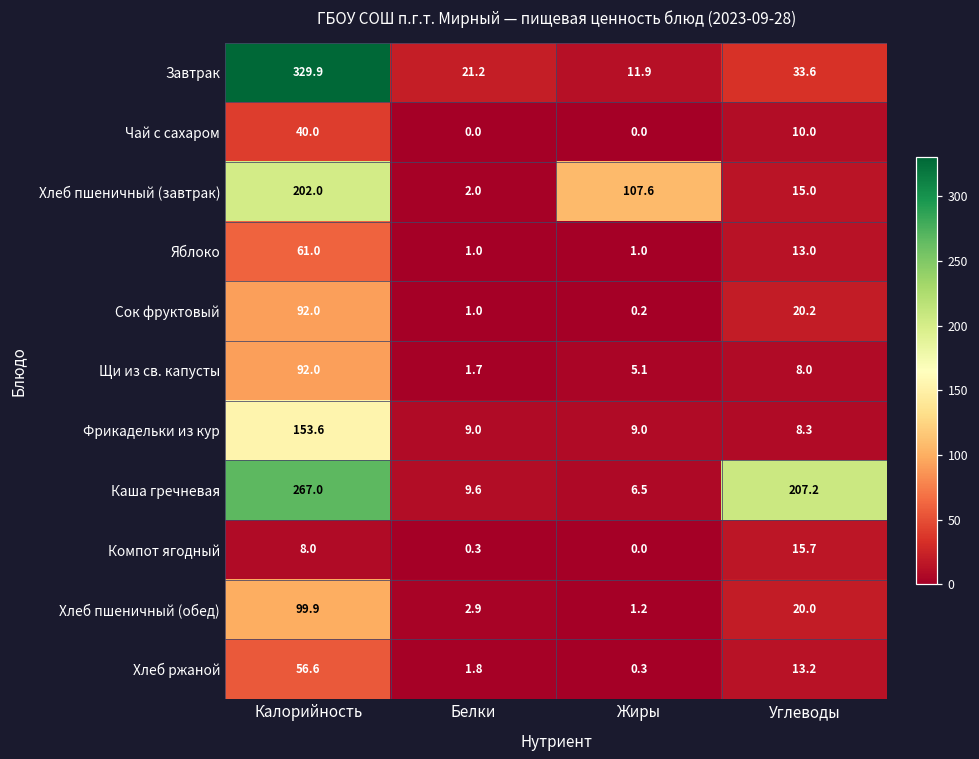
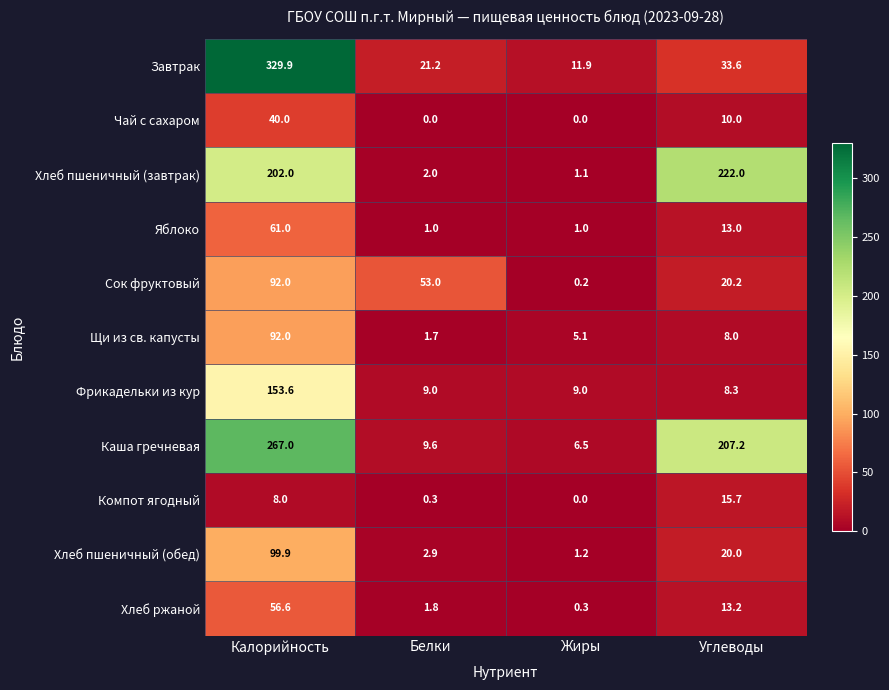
  {
    "Завтрак": {
      "Калорийность": 329.9,
      "Белки": 21.2,
      "Жиры": 11.9,
      "Углеводы": 33.6
    },
    "Чай с сахаром": {
      "Калорийность": 40.0,
      "Белки": 0.0,
      "Жиры": 0.0,
      "Углеводы": 10.0
    },
    "Хлеб пшеничный (завтрак)": {
      "Калорийность": 202.0,
      "Белки": 2.0,
-     "Жиры": 107.6,
-     "Углеводы": 15.0
+     "Жиры": 1.1,
+     "Углеводы": 222.0
    },
    "Яблоко": {
      "Калорийность": 61.0,
      "Белки": 1.0,
      "Жиры": 1.0,
      "Углеводы": 13.0
    },
    "Сок фруктовый": {
      "Калорийность": 92.0,
-     "Белки": 1.0,
+     "Белки": 53.0,
      "Жиры": 0.2,
      "Углеводы": 20.2
    },
    "Щи из св. капусты": {
      "Калорийность": 92.0,
      "Белки": 1.7,
      "Жиры": 5.1,
      "Углеводы": 8.0
    },
    "Фрикадельки из кур": {
      "Калорийность": 153.6,
      "Белки": 9.0,
      "Жиры": 9.0,
      "Углеводы": 8.3
    },
    "Каша гречневая": {
      "Калорийность": 267.0,
      "Белки": 9.6,
      "Жиры": 6.5,
      "Углеводы": 207.2
    },
    "Компот ягодный": {
      "Калорийность": 8.0,
      "Белки": 0.3,
      "Жиры": 0.0,
      "Углеводы": 15.7
    },
    "Хлеб пшеничный (обед)": {
      "Калорийность": 99.9,
      "Белки": 2.9,
      "Жиры": 1.2,
      "Углеводы": 20.0
    },
    "Хлеб ржаной": {
      "Калорийность": 56.6,
      "Белки": 1.8,
      "Жиры": 0.3,
      "Углеводы": 13.2
    }
  }
